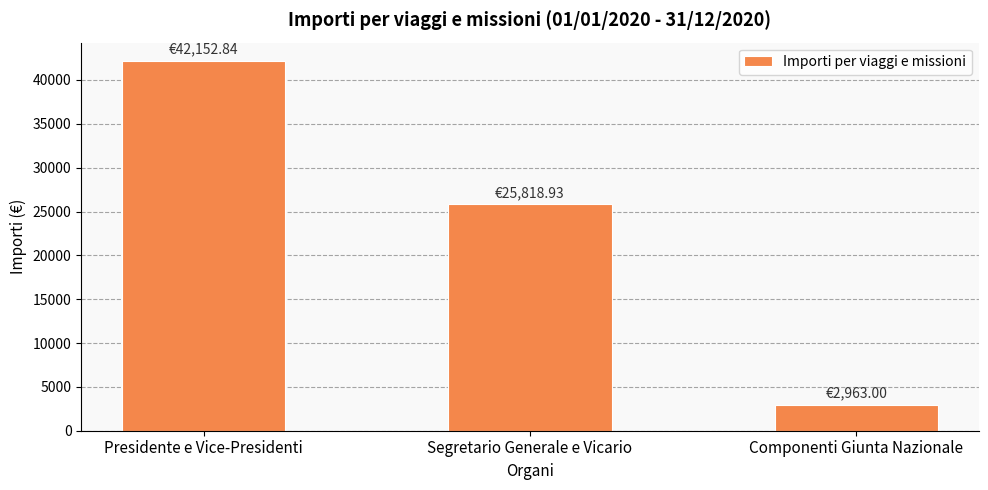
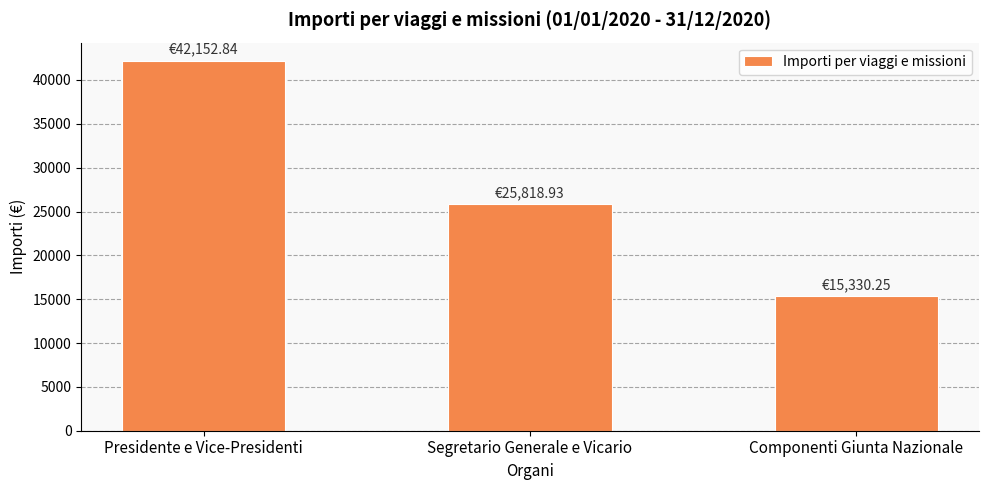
  {
    "Presidente e Vice-Presidenti": "€42,152.84",
    "Segretario Generale e Vicario": "€25,818.93",
-   "Componenti Giunta Nazionale": "€2,963.00"
+   "Componenti Giunta Nazionale": "€15,330.25"
  }
